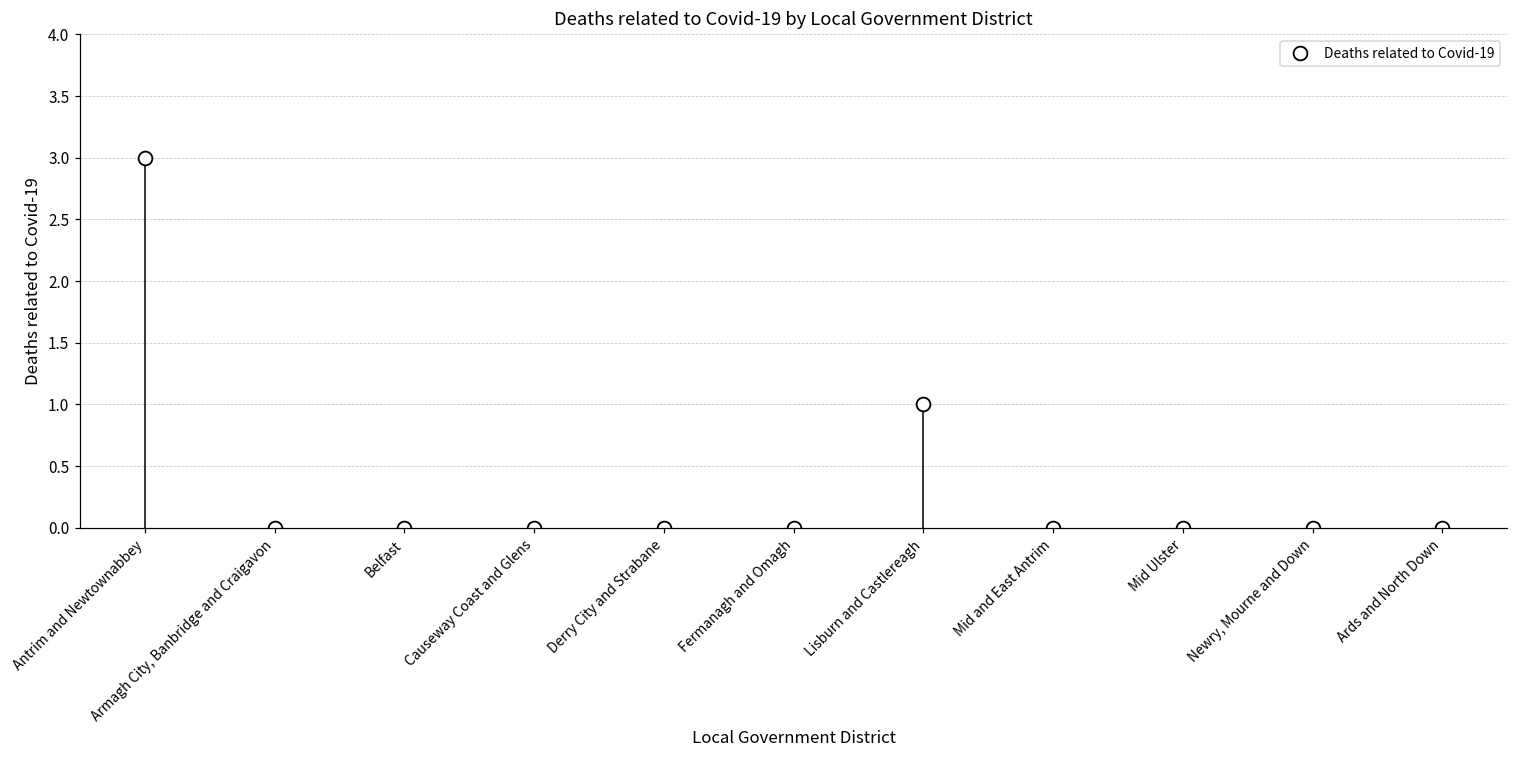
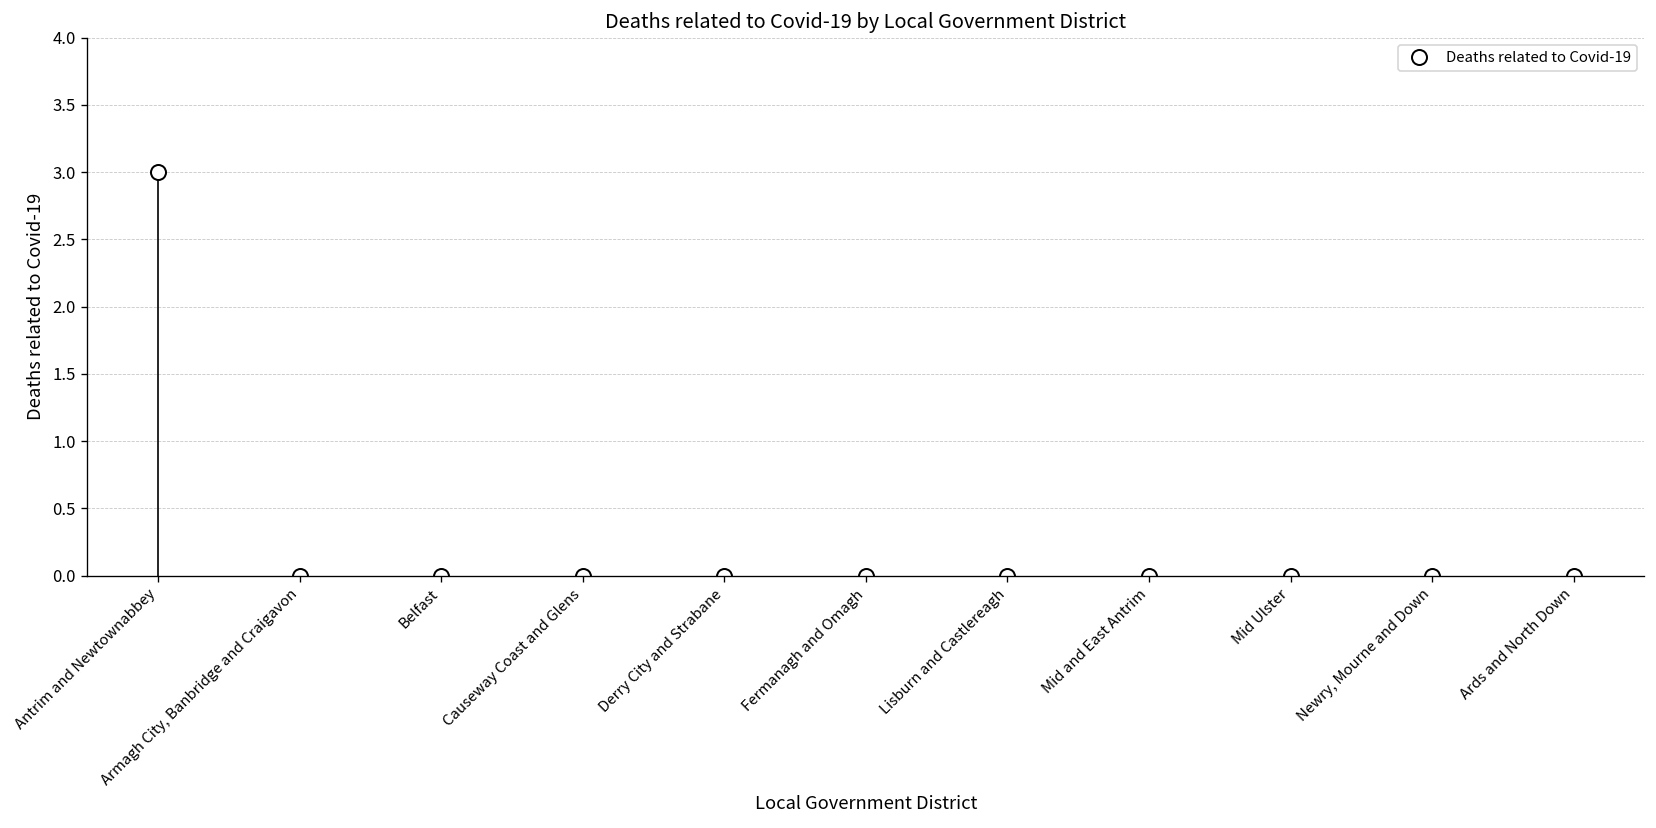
  {
    "Antrim and Newtownabbey": 3,
    "Armagh City, Banbridge and Craigavon": 0,
    "Belfast": 0,
    "Causeway Coast and Glens": 0,
    "Derry City and Strabane": 0,
    "Fermanagh and Omagh": 0,
-   "Lisburn and Castlereagh": 1,
+   "Lisburn and Castlereagh": 0,
    "Mid and East Antrim": 0,
    "Mid Ulster": 0,
    "Newry, Mourne and Down": 0,
    "Ards and North Down": 0
  }
